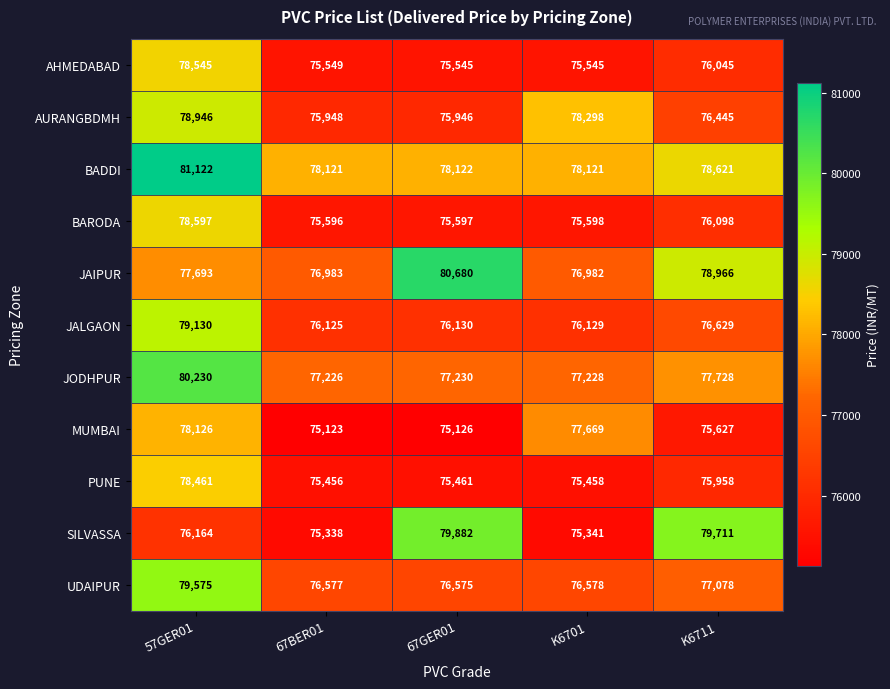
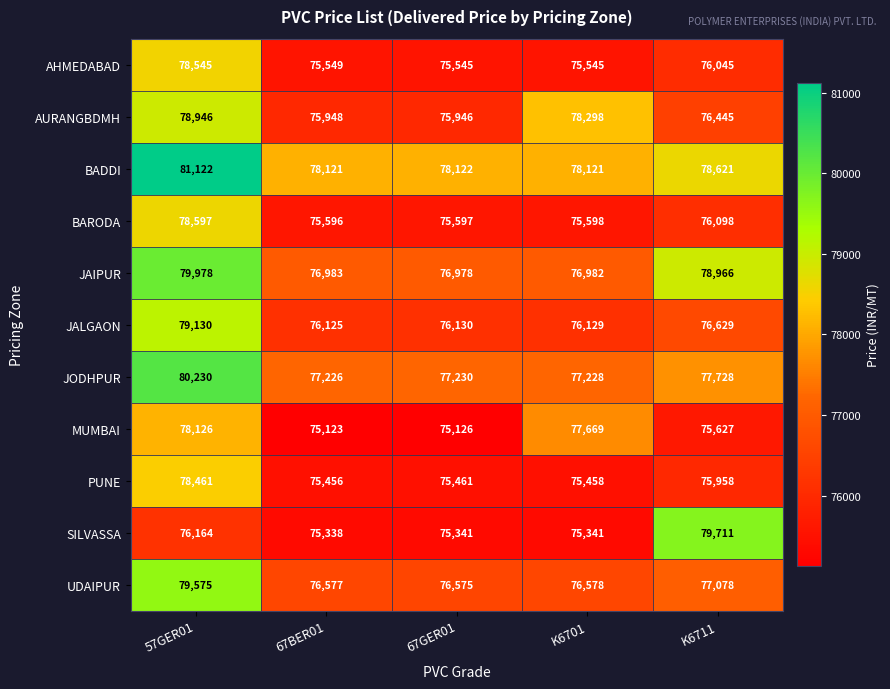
  {
    "AHMEDABAD": {
      "57GER01": "78,545",
      "67BER01": "75,549",
      "67GER01": "75,545",
      "K6701": "75,545",
      "K6711": "76,045"
    },
    "AURANGBDMH": {
      "57GER01": "78,946",
      "67BER01": "75,948",
      "67GER01": "75,946",
      "K6701": "78,298",
      "K6711": "76,445"
    },
    "BADDI": {
      "57GER01": "81,122",
      "67BER01": "78,121",
      "67GER01": "78,122",
      "K6701": "78,121",
      "K6711": "78,621"
    },
    "BARODA": {
      "57GER01": "78,597",
      "67BER01": "75,596",
      "67GER01": "75,597",
      "K6701": "75,598",
      "K6711": "76,098"
    },
    "JAIPUR": {
-     "57GER01": "77,693",
+     "57GER01": "79,978",
      "67BER01": "76,983",
-     "67GER01": "80,680",
+     "67GER01": "76,978",
      "K6701": "76,982",
      "K6711": "78,966"
    },
    "JALGAON": {
      "57GER01": "79,130",
      "67BER01": "76,125",
      "67GER01": "76,130",
      "K6701": "76,129",
      "K6711": "76,629"
    },
    "JODHPUR": {
      "57GER01": "80,230",
      "67BER01": "77,226",
      "67GER01": "77,230",
      "K6701": "77,228",
      "K6711": "77,728"
    },
    "MUMBAI": {
      "57GER01": "78,126",
      "67BER01": "75,123",
      "67GER01": "75,126",
      "K6701": "77,669",
      "K6711": "75,627"
    },
    "PUNE": {
      "57GER01": "78,461",
      "67BER01": "75,456",
      "67GER01": "75,461",
      "K6701": "75,458",
      "K6711": "75,958"
    },
    "SILVASSA": {
      "57GER01": "76,164",
      "67BER01": "75,338",
-     "67GER01": "79,882",
+     "67GER01": "75,341",
      "K6701": "75,341",
      "K6711": "79,711"
    },
    "UDAIPUR": {
      "57GER01": "79,575",
      "67BER01": "76,577",
      "67GER01": "76,575",
      "K6701": "76,578",
      "K6711": "77,078"
    }
  }
